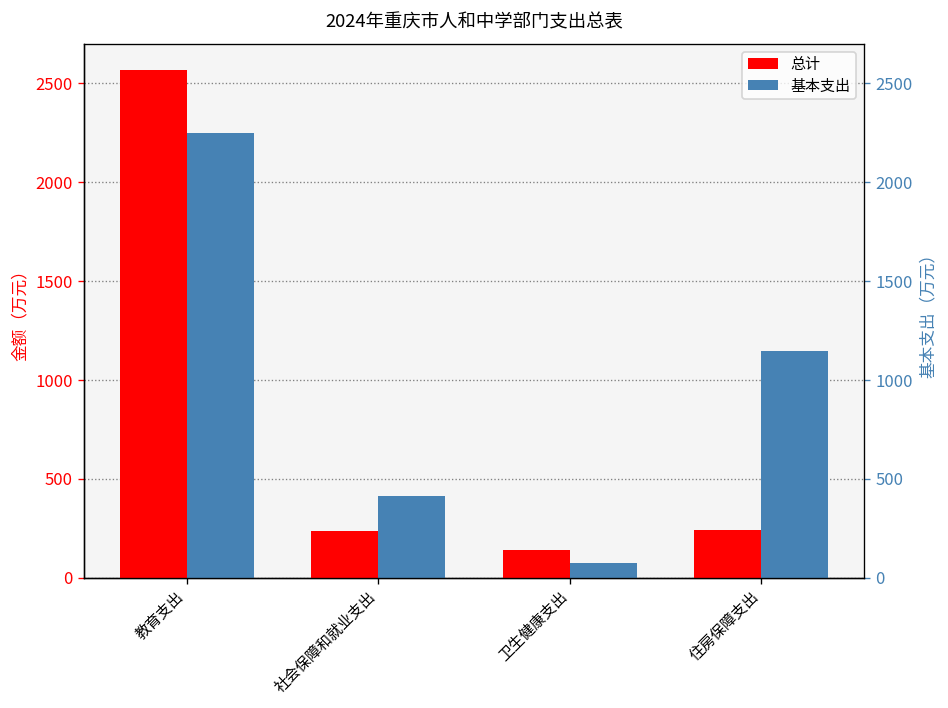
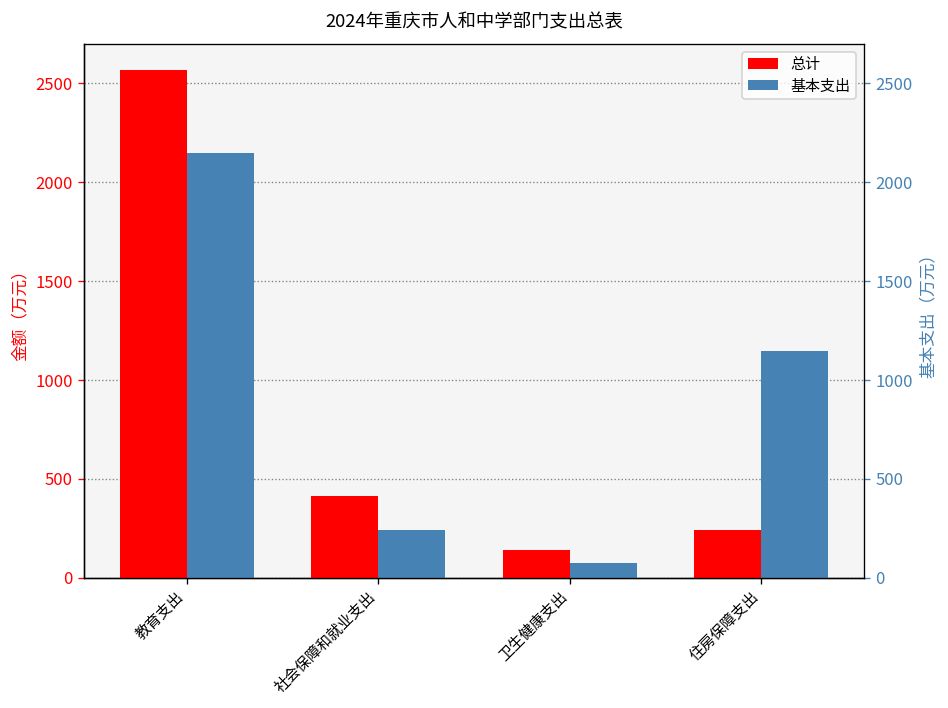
  {
    "总计": {
      "教育支出": 2570,
-     "社会保障和就业支出": 240,
+     "社会保障和就业支出": 410,
      "卫生健康支出": 140,
      "住房保障支出": 240
    },
    "基本支出": {
-     "教育支出": 2250,
-     "社会保障和就业支出": 410,
+     "教育支出": 2150,
+     "社会保障和就业支出": 240,
      "卫生健康支出": 70,
      "住房保障支出": 1150
    }
  }
